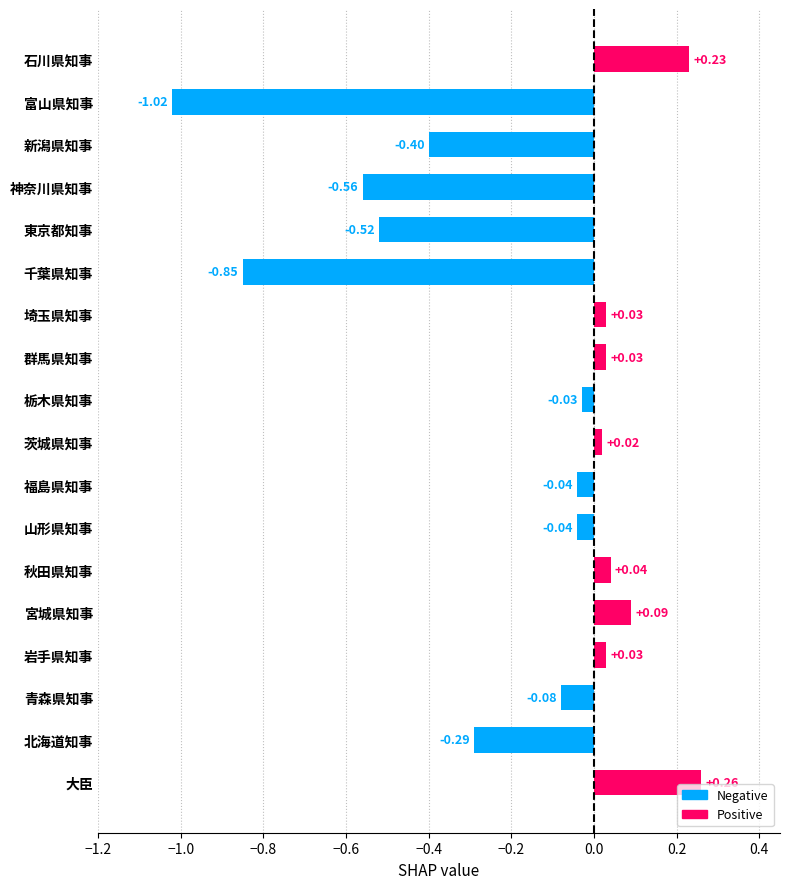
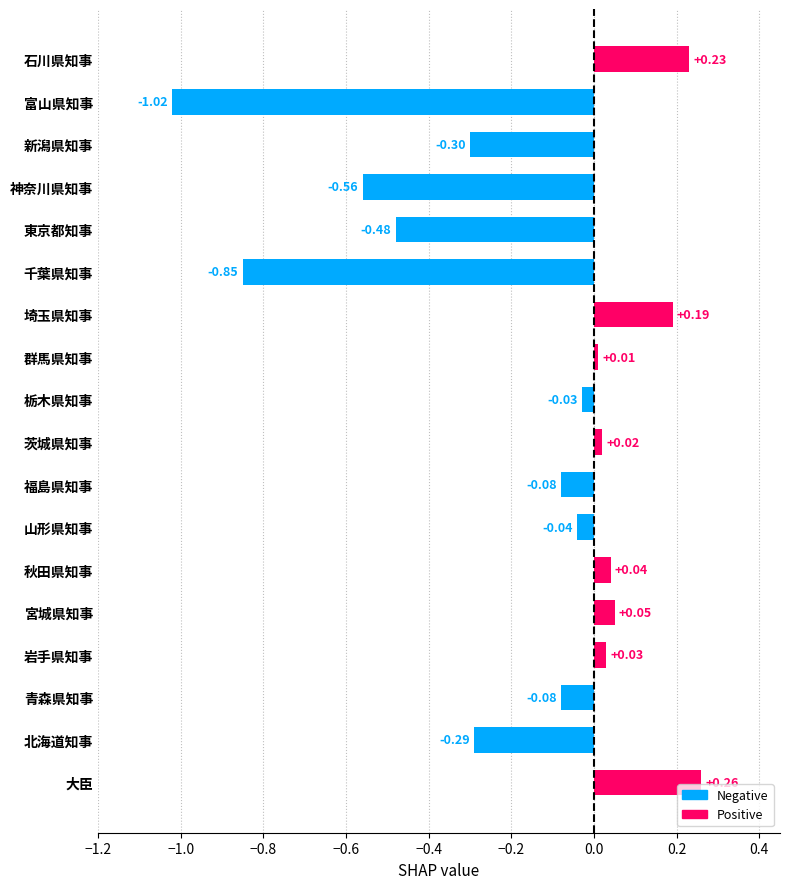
  {
    "石川県知事": "+0.23",
    "富山県知事": "-1.02",
-   "新潟県知事": "-0.40",
+   "新潟県知事": "-0.30",
    "神奈川県知事": "-0.56",
-   "東京都知事": "-0.52",
+   "東京都知事": "-0.48",
    "千葉県知事": "-0.85",
-   "埼玉県知事": "+0.03",
-   "群馬県知事": "+0.03",
+   "埼玉県知事": "+0.19",
+   "群馬県知事": "+0.01",
    "栃木県知事": "-0.03",
    "茨城県知事": "+0.02",
-   "福島県知事": "-0.04",
+   "福島県知事": "-0.08",
    "山形県知事": "-0.04",
    "秋田県知事": "+0.04",
-   "宮城県知事": "+0.09",
+   "宮城県知事": "+0.05",
    "岩手県知事": "+0.03",
    "青森県知事": "-0.08",
    "北海道知事": "-0.29"
  }
